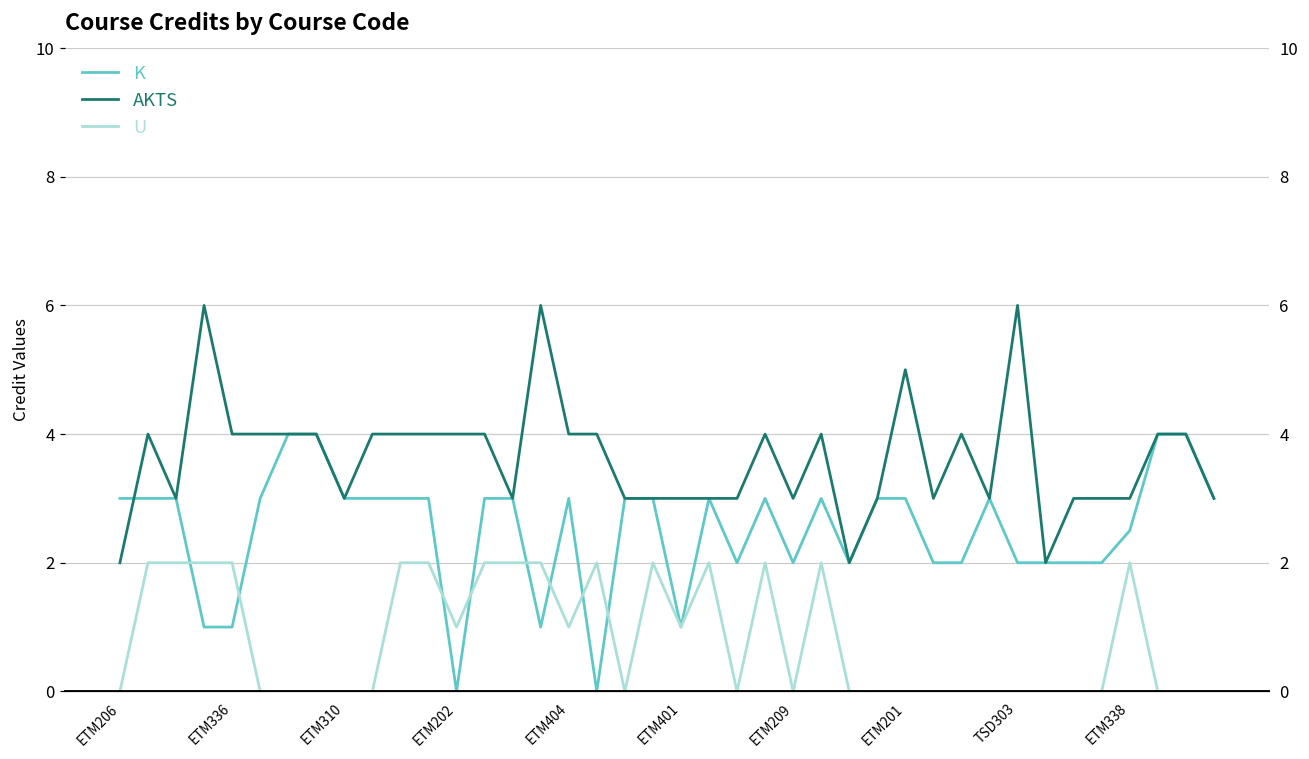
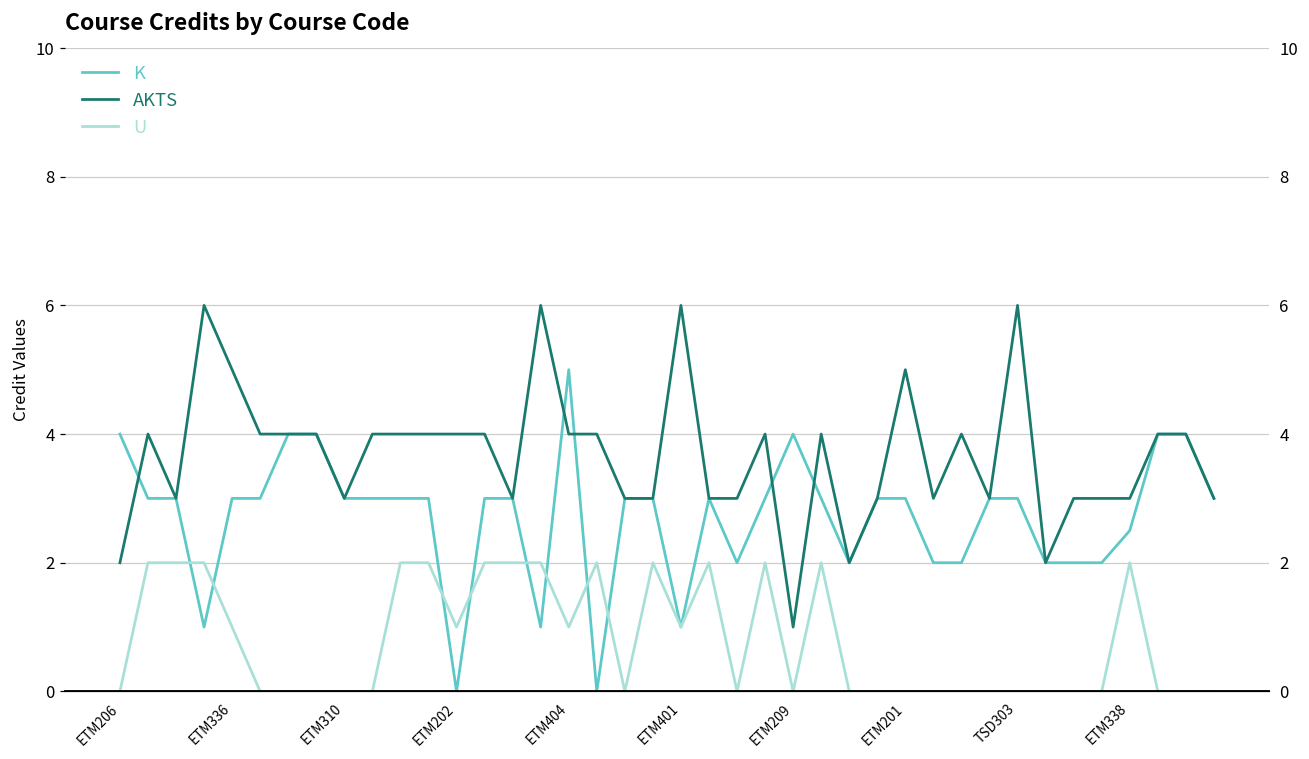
  {
    "K": {
-     "ETM206": 3,
-     "ETM336": 1,
+     "ETM206": 4,
+     "ETM336": 3,
      "ETM202": 0,
-     "ETM404": 3,
-     "ETM209": 2,
+     "ETM404": 5,
+     "ETM209": 4,
      "ETM201": 3,
-     "TSD303": 2,
+     "TSD303": 3,
      "ETM338": 2.5
    },
    "AKTS": {
      "ETM206": 2,
-     "ETM336": 4,
+     "ETM336": 5,
      "ETM202": 4,
      "ETM404": 4,
-     "ETM401": 3,
-     "ETM209": 3,
+     "ETM401": 6,
+     "ETM209": 1,
      "ETM201": 5,
      "TSD303": 6,
      "ETM338": 3
    },
    "U": {
      "ETM206": 0,
-     "ETM336": 2,
+     "ETM336": 1,
      "ETM310": 0,
      "ETM202": 1,
      "ETM404": 1,
      "ETM209": 0,
      "ETM201": 0,
      "TSD303": 0,
      "ETM338": 2
    }
  }
